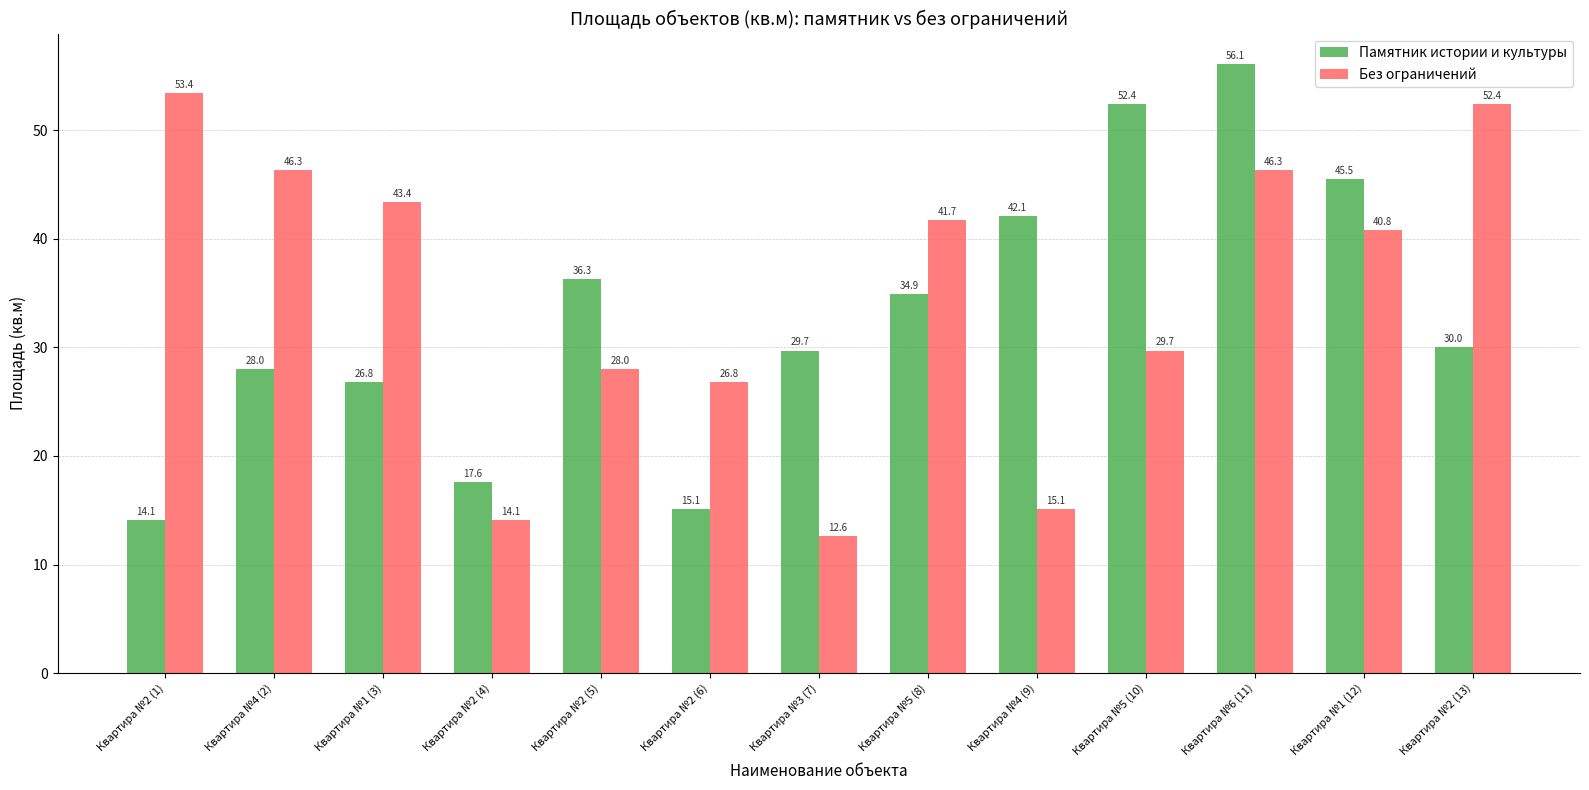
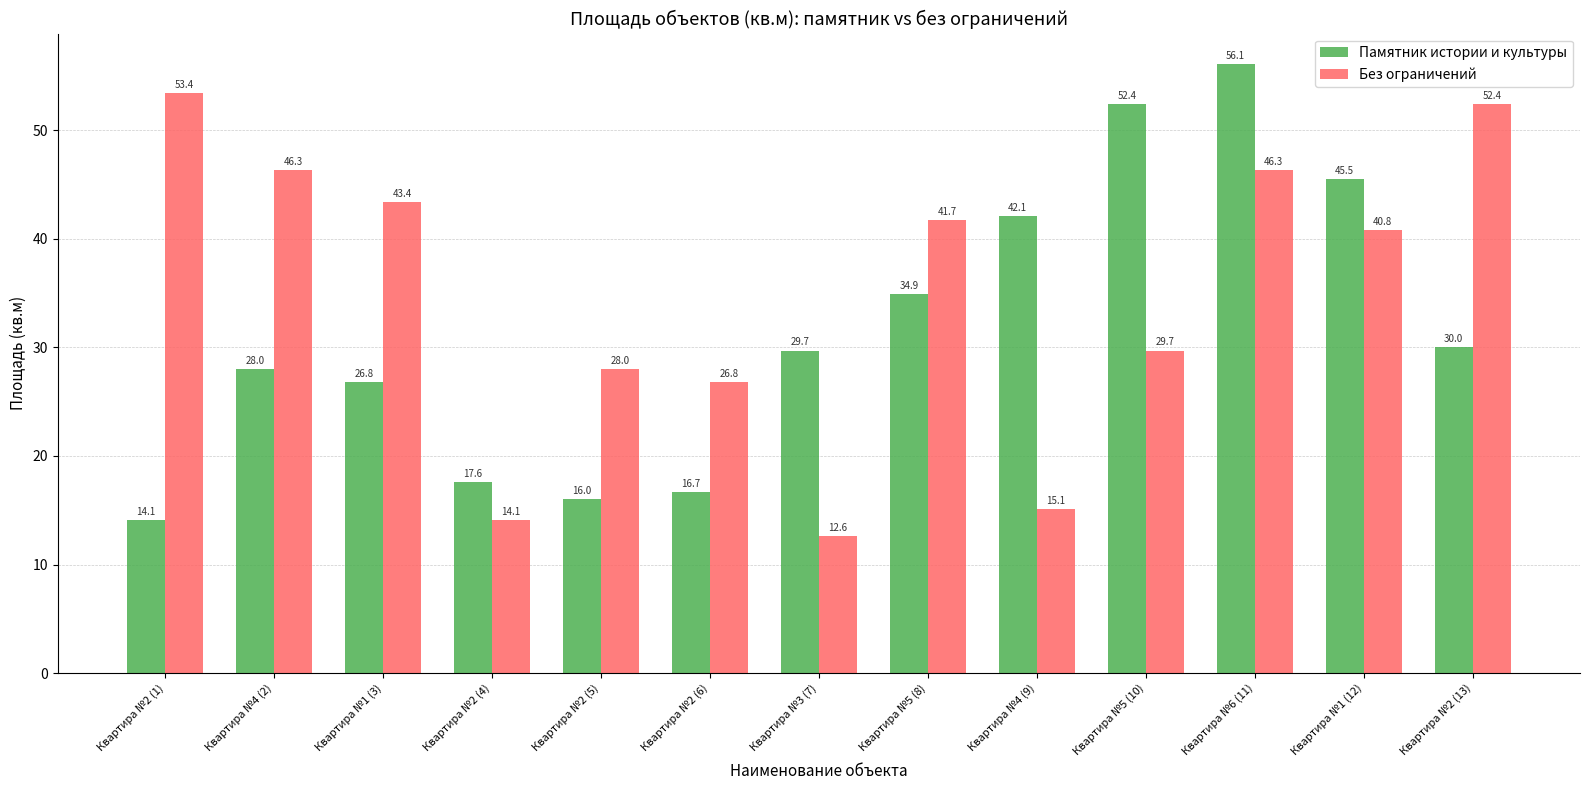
  {
    "Памятник истории и культуры": {
      "Квартира №2 (1)": 14.1,
      "Квартира №4 (2)": 28.0,
      "Квартира №1 (3)": 26.8,
      "Квартира №2 (4)": 17.6,
-     "Квартира №2 (5)": 36.3,
-     "Квартира №2 (6)": 15.1,
+     "Квартира №2 (5)": 16.0,
+     "Квартира №2 (6)": 16.7,
      "Квартира №3 (7)": 29.7,
      "Квартира №5 (8)": 34.9,
      "Квартира №4 (9)": 42.1,
      "Квартира №5 (10)": 52.4,
      "Квартира №6 (11)": 56.1,
      "Квартира №1 (12)": 45.5,
      "Квартира №2 (13)": 30.0
    },
    "Без ограничений": {
      "Квартира №2 (1)": 53.4,
      "Квартира №4 (2)": 46.3,
      "Квартира №1 (3)": 43.4,
      "Квартира №2 (4)": 14.1,
      "Квартира №2 (5)": 28.0,
      "Квартира №2 (6)": 26.8,
      "Квартира №3 (7)": 12.6,
      "Квартира №5 (8)": 41.7,
      "Квартира №4 (9)": 15.1,
      "Квартира №5 (10)": 29.7,
      "Квартира №6 (11)": 46.3,
      "Квартира №1 (12)": 40.8,
      "Квартира №2 (13)": 52.4
    }
  }
